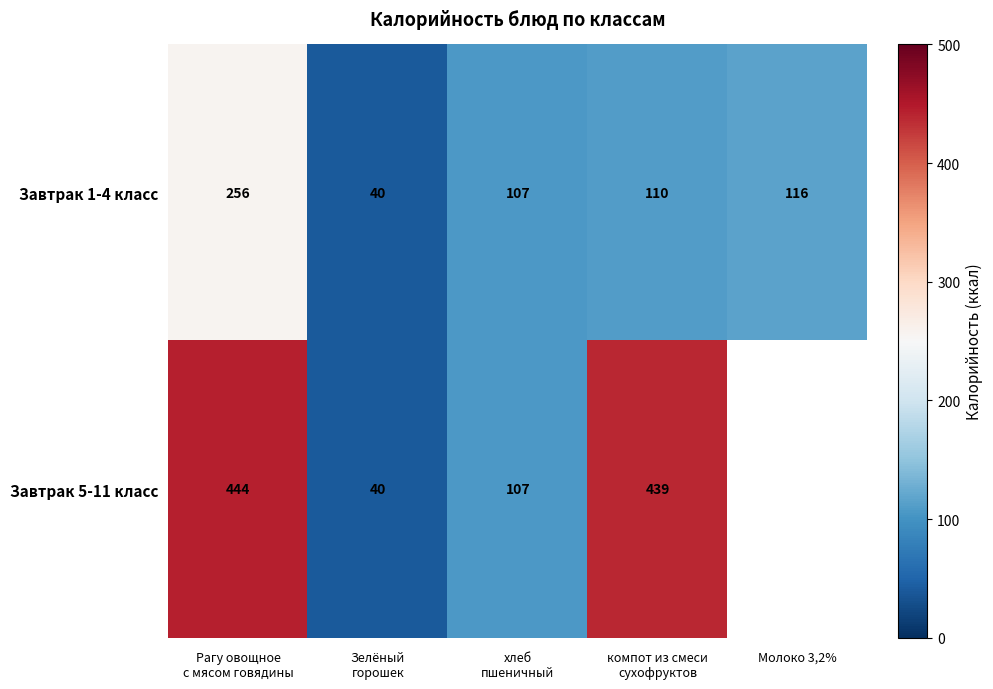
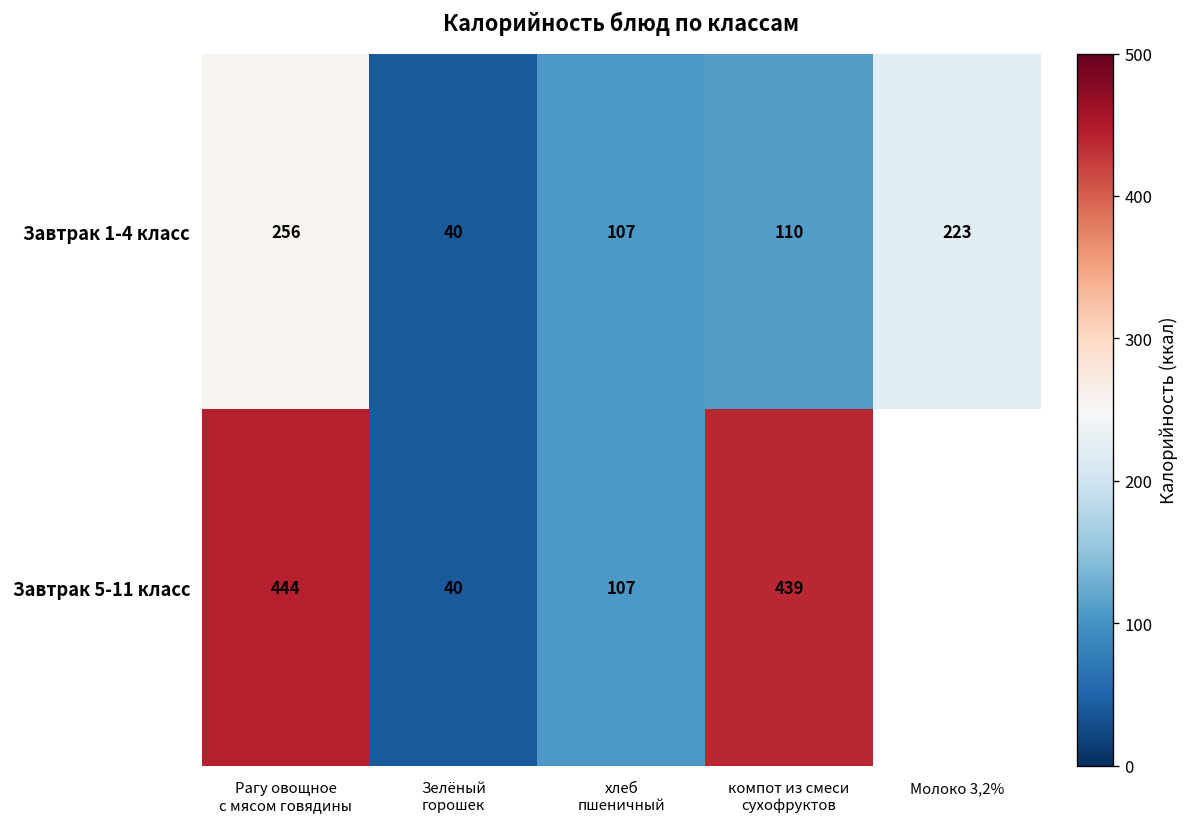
  {
    "Завтрак 1-4 класс": {
      "Рагу овощное с мясом говядины": 256,
      "Зелёный горошек": 40,
      "хлеб пшеничный": 107,
      "компот из смеси сухофруктов": 110,
-     "Молоко 3,2%": 116
+     "Молоко 3,2%": 223
    },
    "Завтрак 5-11 класс": {
      "Рагу овощное с мясом говядины": 444,
      "Зелёный горошек": 40,
      "хлеб пшеничный": 107,
      "компот из смеси сухофруктов": 439
    }
  }
